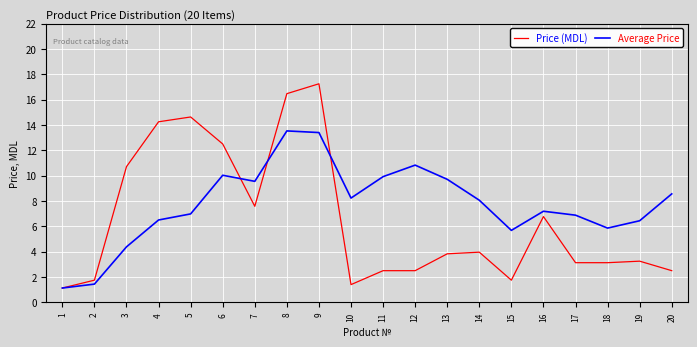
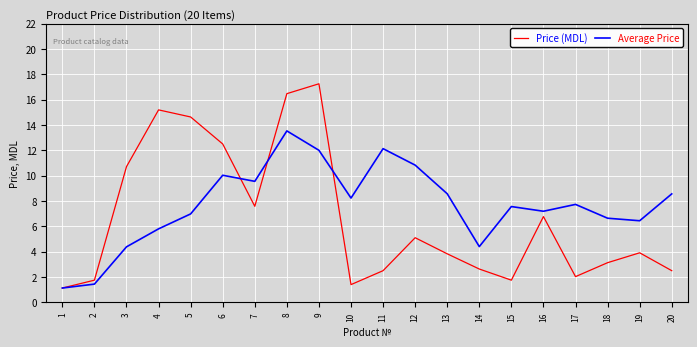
  {
    "Price (MDL)": {
      "2": 1.8,
      "3": 10.7,
-     "4": 14.3,
+     "4": 15.2,
      "5": 14.6,
      "6": 12.5,
      "7": 7.6,
      "8": 16.5,
      "9": 17.3,
      "10": 1.4,
      "11": 2.5,
-     "12": 2.5,
+     "12": 5.1,
      "13": 3.8,
-     "14": 4.0,
+     "14": 2.6,
      "15": 1.8,
      "16": 6.8,
-     "17": 3.1,
+     "17": 2.0,
      "18": 3.1,
-     "19": 3.3,
+     "19": 3.9,
      "20": 2.5
    },
    "Average Price": {
      "2": 1.4,
      "3": 4.4,
-     "4": 6.5,
+     "4": 5.8,
      "5": 7.0,
      "6": 10.0,
      "7": 9.6,
      "8": 13.5,
-     "9": 13.4,
+     "9": 12.0,
      "10": 8.2,
-     "11": 9.9,
+     "11": 12.1,
      "12": 10.8,
-     "13": 9.7,
-     "14": 8.1,
-     "15": 5.7,
+     "13": 8.6,
+     "14": 4.4,
+     "15": 7.6,
      "16": 7.2,
-     "17": 6.9,
-     "18": 5.9,
+     "17": 7.7,
+     "18": 6.6,
      "19": 6.4,
      "20": 8.6
    }
  }
